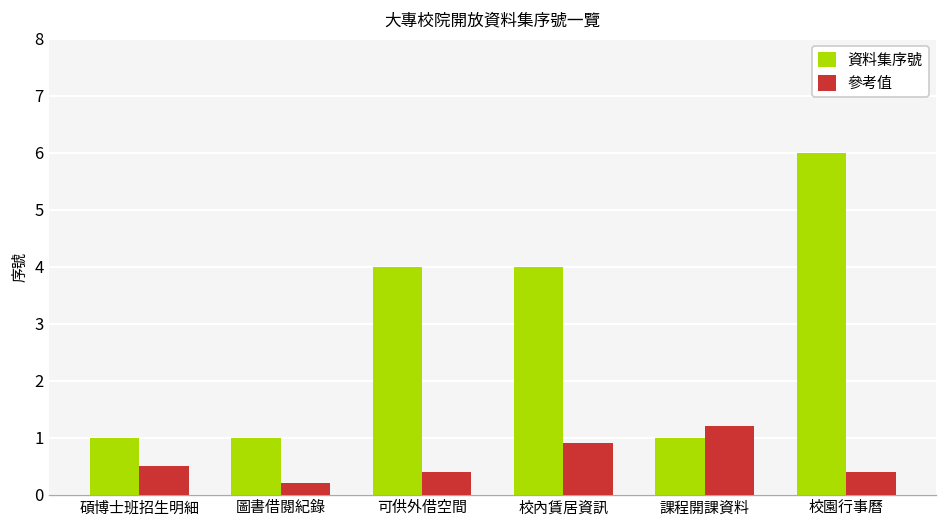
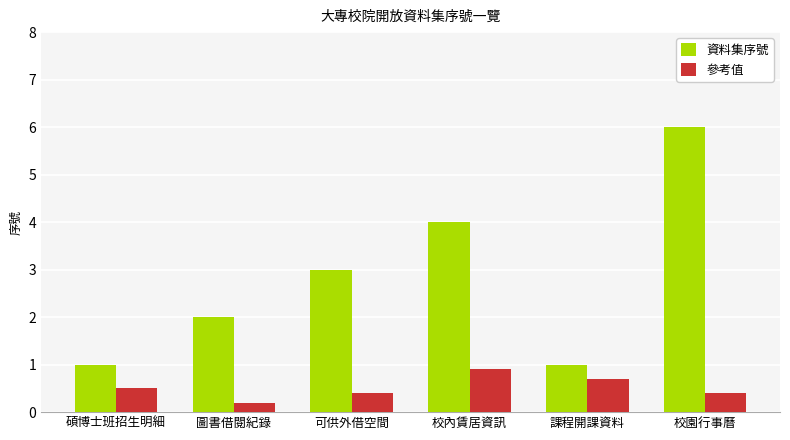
  {
    "資料集序號": {
      "碩博士班招生明細": 1,
-     "圖書借閱紀錄": 1,
-     "可供外借空間": 4,
+     "圖書借閱紀錄": 2,
+     "可供外借空間": 3,
      "校內賃居資訊": 4,
      "課程開課資料": 1,
      "校園行事曆": 6
    },
    "參考值": {
      "碩博士班招生明細": 0.5,
      "圖書借閱紀錄": 0.2,
      "可供外借空間": 0.4,
      "校內賃居資訊": 0.9,
-     "課程開課資料": 1.2,
+     "課程開課資料": 0.7,
      "校園行事曆": 0.4
    }
  }
